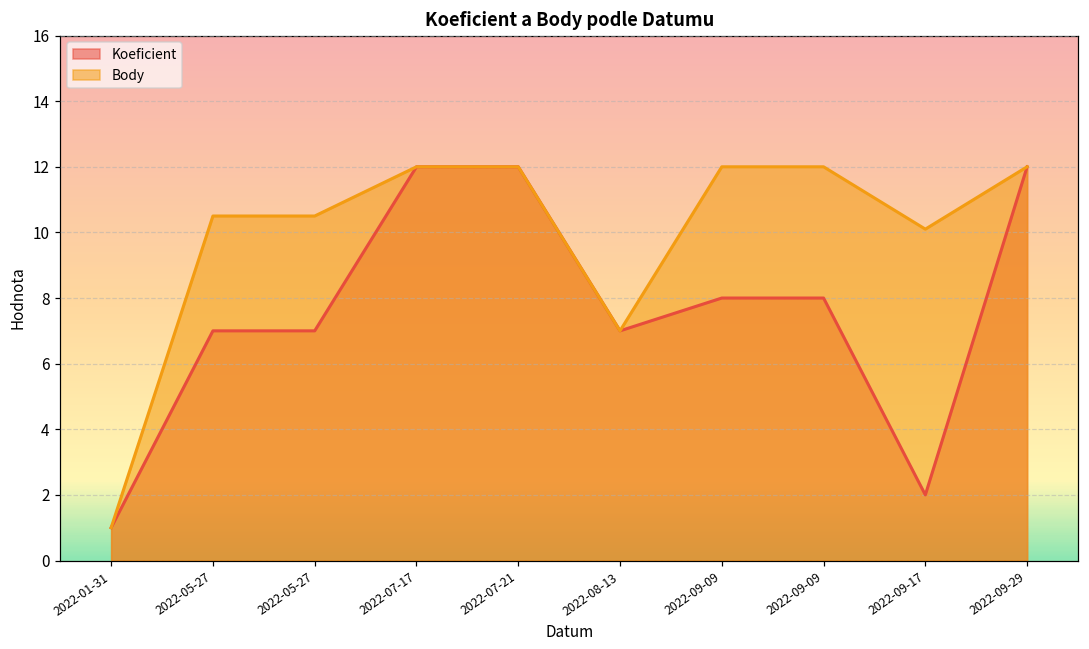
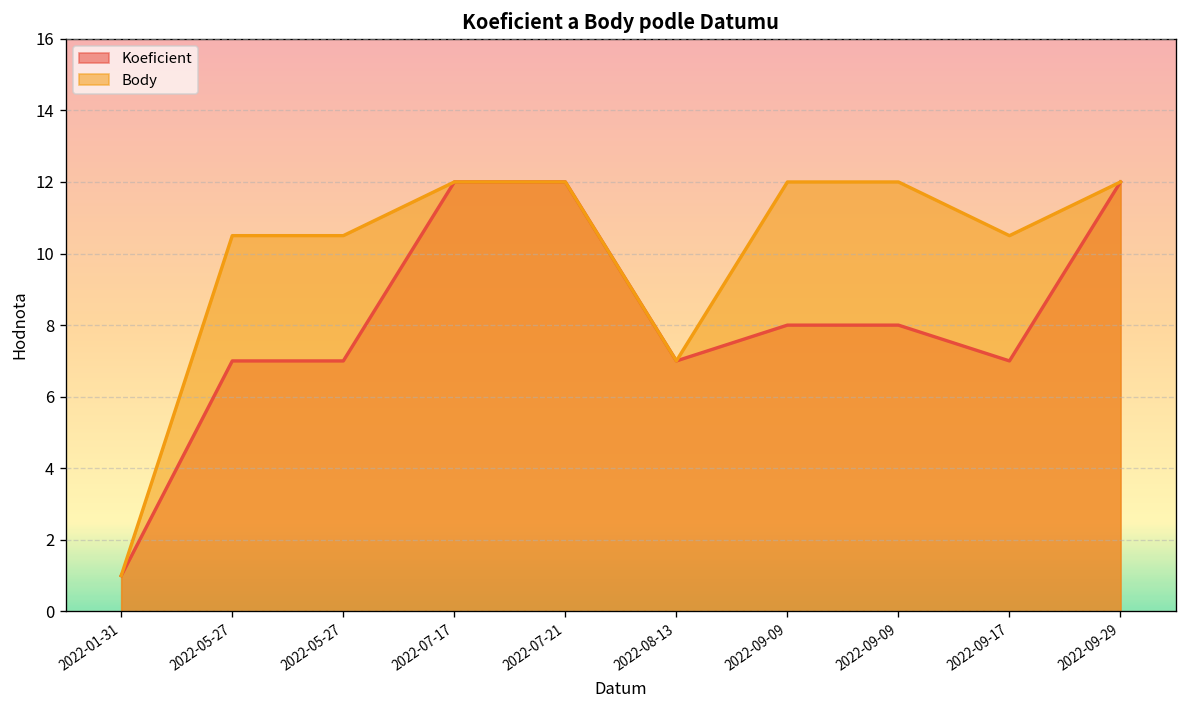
  {
    "Koeficient": {
-     "2022-09-17": 2
+     "2022-09-17": 7
    },
    "Body": {
-     "2022-09-17": 10.1
+     "2022-09-17": 10.5
    }
  }
